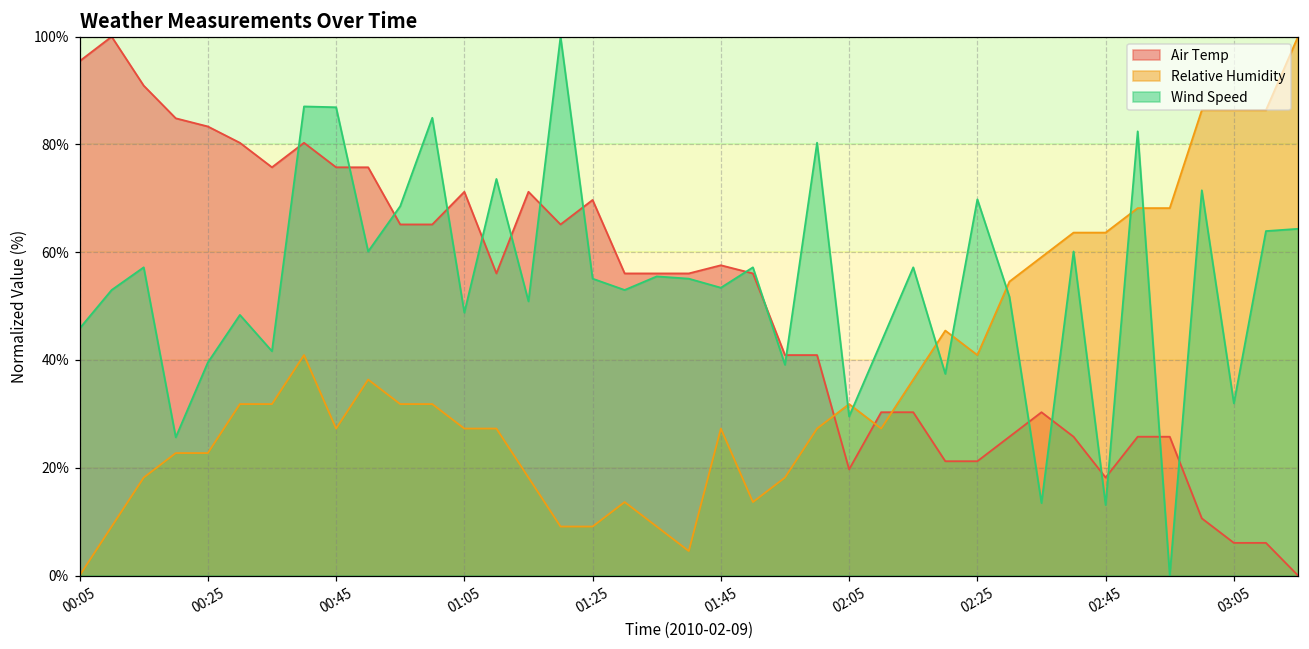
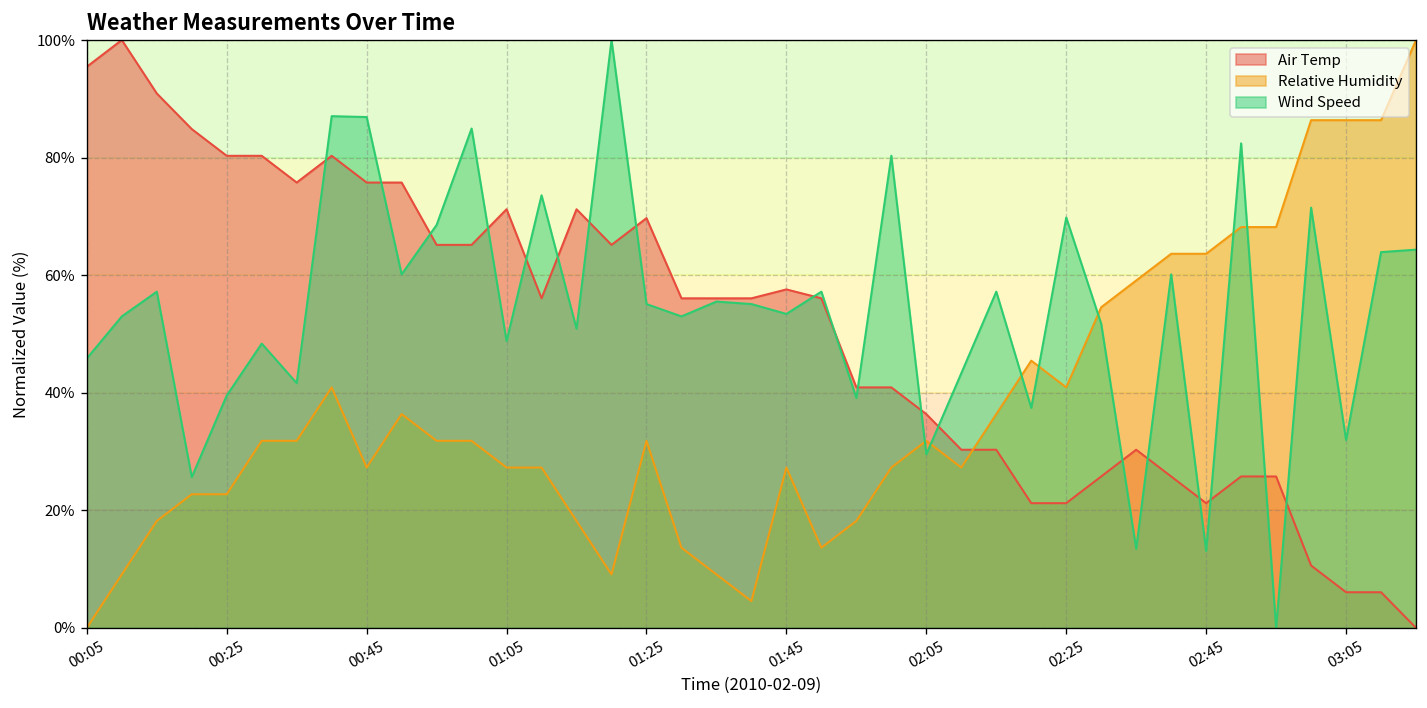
  {
    "Air Temp": {
      "00:05": "95%",
-     "00:25": "83%",
+     "00:25": "80%",
      "00:45": "76%",
      "01:05": "71%",
      "01:25": "70%",
      "01:45": "58%",
-     "02:05": "20%",
+     "02:05": "36%",
      "02:25": "21%",
-     "02:45": "18%",
+     "02:45": "21%",
      "03:05": "6%"
    },
    "Relative Humidity": {
      "00:05": "0%",
      "00:25": "23%",
      "00:45": "27%",
      "01:05": "27%",
-     "01:25": "9%",
+     "01:25": "32%",
      "01:45": "27%",
      "02:05": "32%",
      "02:25": "41%",
      "02:45": "64%"
    },
    "Wind Speed": {
      "00:05": "46%",
      "00:25": "40%",
      "00:45": "87%",
      "01:05": "49%",
      "01:25": "55%",
      "01:45": "53%",
      "02:05": "30%",
      "02:25": "70%",
      "02:45": "13%",
      "03:05": "32%"
    }
  }
